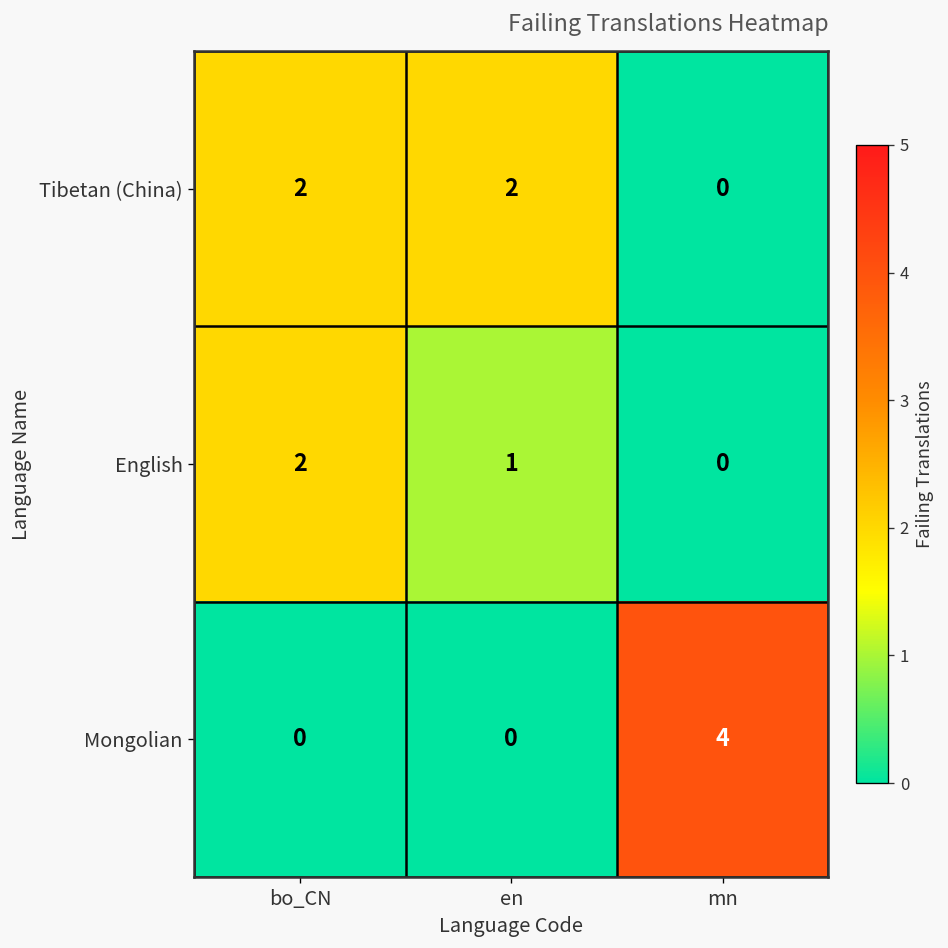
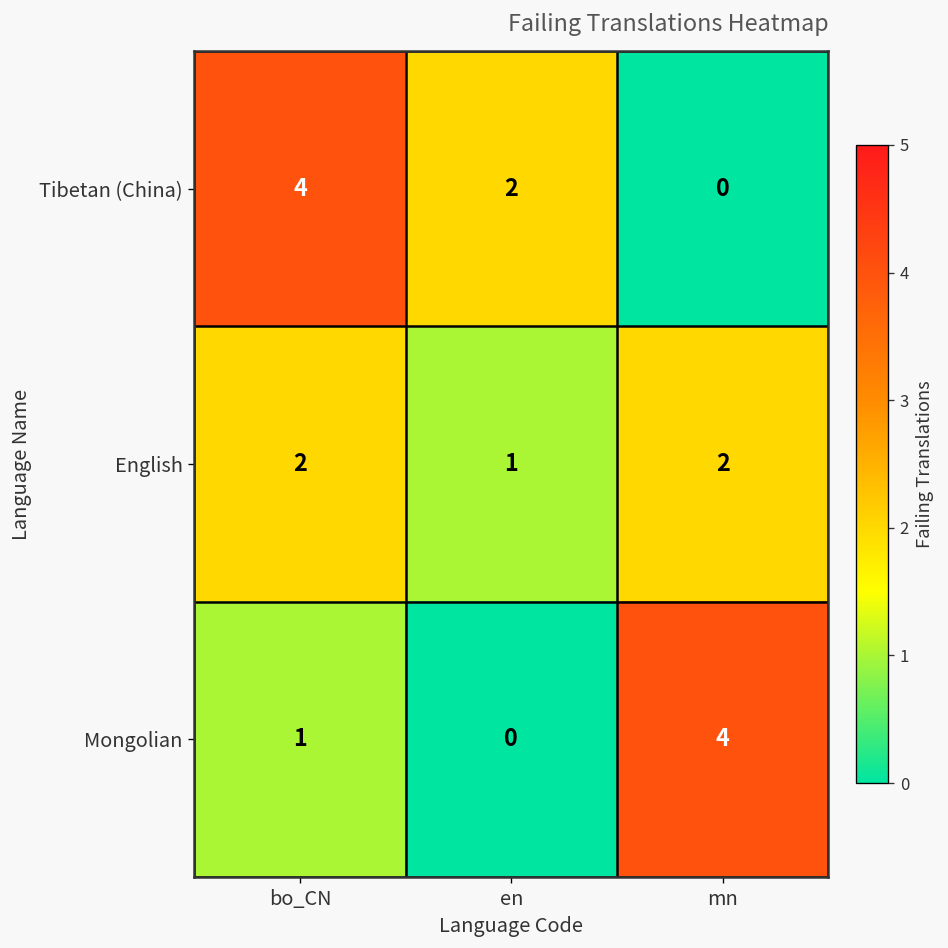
  {
    "Tibetan (China)": {
-     "bo_CN": 2,
+     "bo_CN": 4,
      "en": 2,
      "mn": 0
    },
    "English": {
      "bo_CN": 2,
      "en": 1,
-     "mn": 0
+     "mn": 2
    },
    "Mongolian": {
-     "bo_CN": 0,
+     "bo_CN": 1,
      "en": 0,
      "mn": 4
    }
  }
